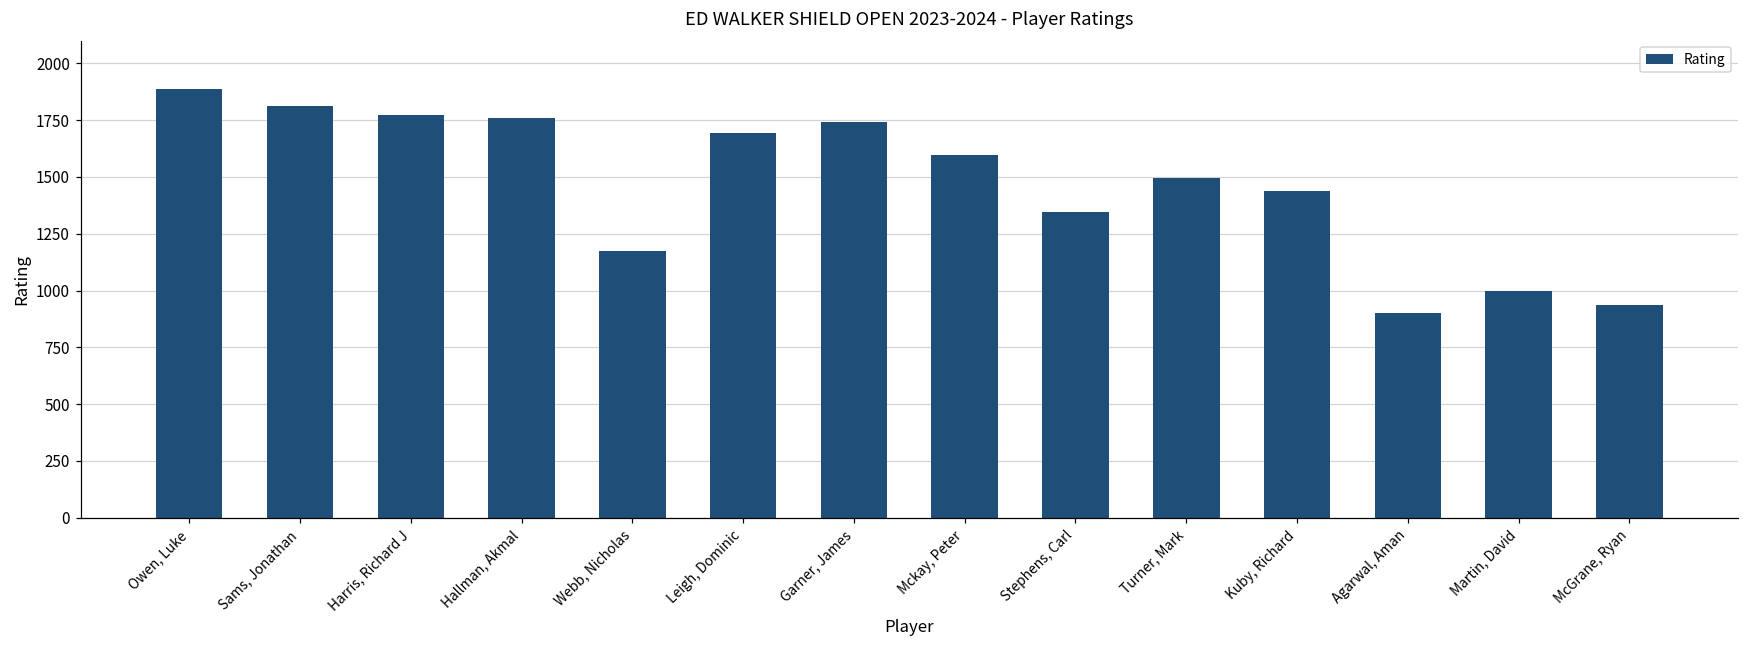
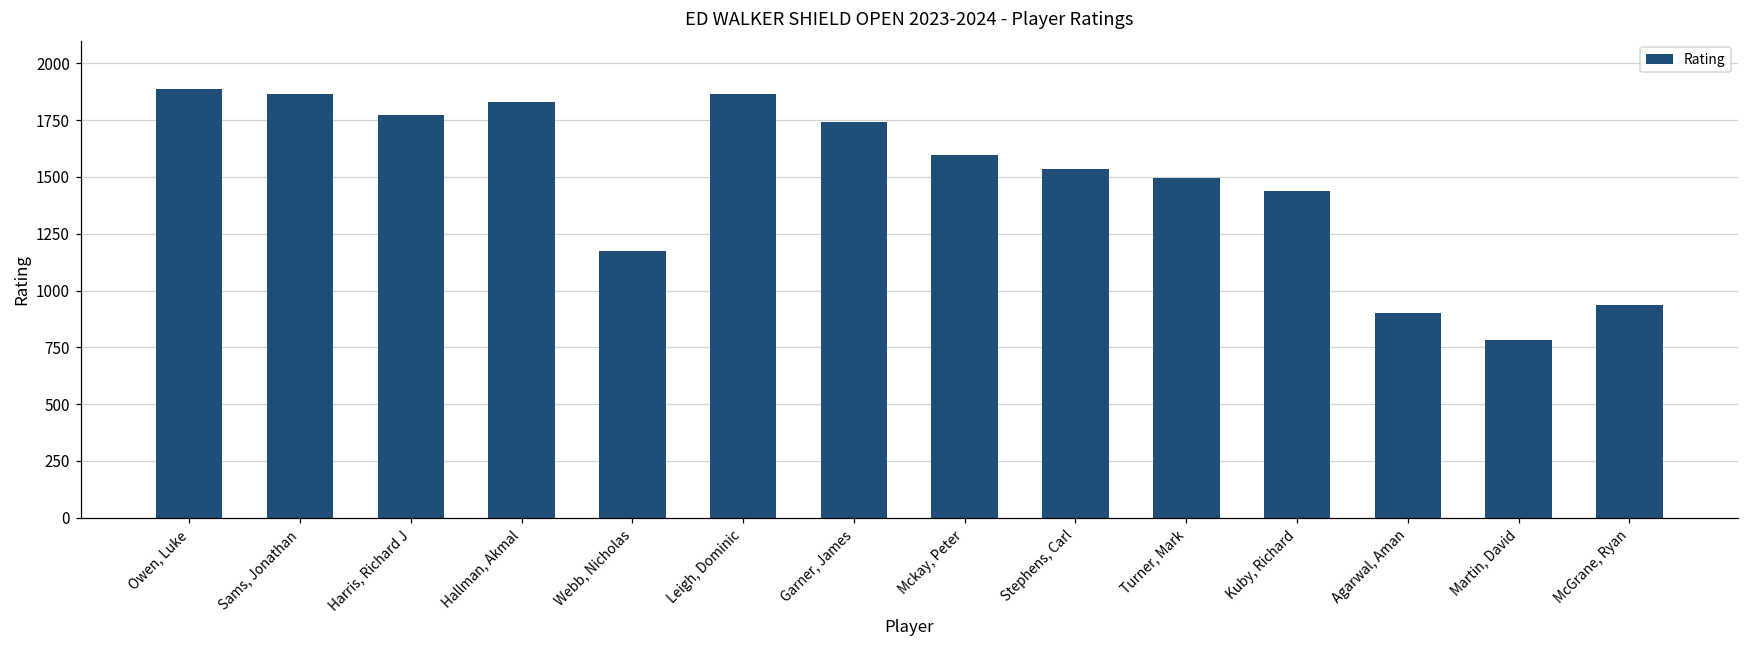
  {
    "Owen, Luke": 1890,
-   "Sams, Jonathan": 1810,
+   "Sams, Jonathan": 1870,
    "Harris, Richard J": 1770,
-   "Hallman, Akmal": 1760,
+   "Hallman, Akmal": 1830,
    "Webb, Nicholas": 1170,
-   "Leigh, Dominic": 1690,
+   "Leigh, Dominic": 1860,
    "Garner, James": 1740,
    "Mckay, Peter": 1600,
-   "Stephens, Carl": 1350,
+   "Stephens, Carl": 1540,
    "Turner, Mark": 1500,
    "Kuby, Richard": 1440,
    "Agarwal, Aman": 900,
-   "Martin, David": 1000,
+   "Martin, David": 780,
    "McGrane, Ryan": 940
  }
